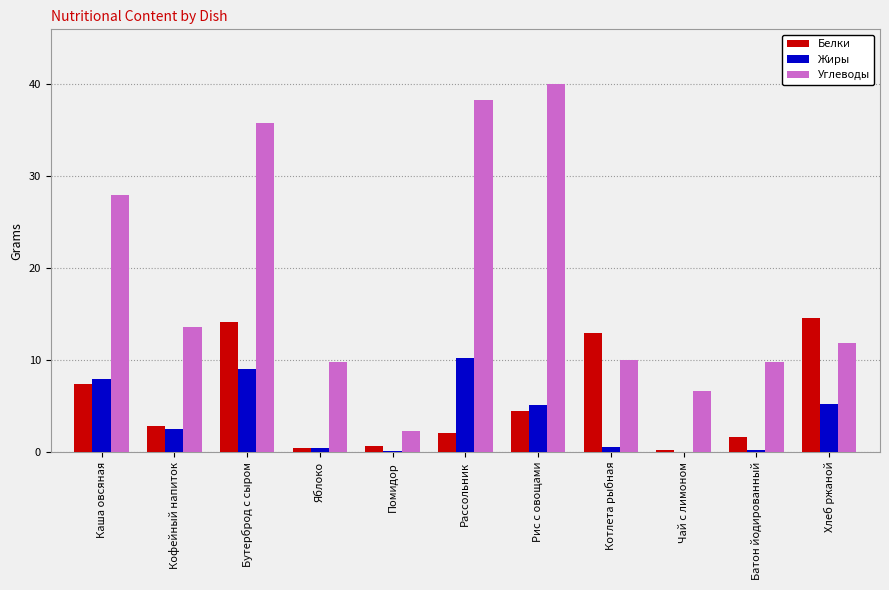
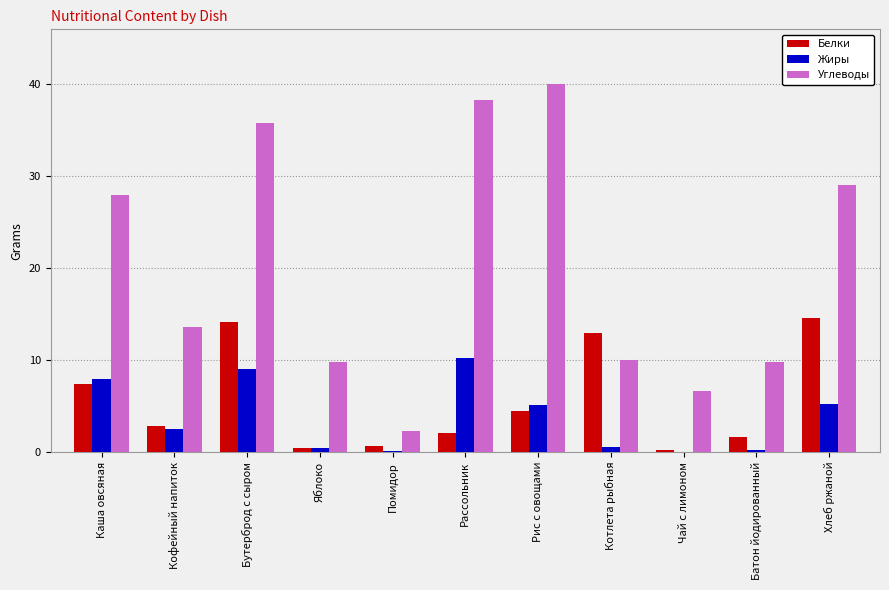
  {
    "Белки": {
      "Каша овсяная": 7,
      "Кофейный напиток": 3,
      "Бутерброд с сыром": 14,
      "Яблоко": 0,
      "Помидор": 1,
      "Рассольник": 2,
      "Рис с овощами": 5,
      "Котлета рыбная": 13,
      "Батон йодированный": 2,
      "Хлеб ржаной": 15
    },
    "Жиры": {
      "Каша овсяная": 8,
      "Кофейный напиток": 3,
      "Бутерброд с сыром": 9,
      "Яблоко": 0,
      "Рассольник": 10,
      "Рис с овощами": 5,
      "Котлета рыбная": 1,
      "Хлеб ржаной": 5
    },
    "Углеводы": {
      "Каша овсяная": 28,
      "Кофейный напиток": 14,
      "Бутерброд с сыром": 36,
      "Яблоко": 10,
      "Помидор": 2,
      "Рассольник": 38,
      "Рис с овощами": 40,
      "Котлета рыбная": 10,
      "Чай с лимоном": 7,
      "Батон йодированный": 10,
-     "Хлеб ржаной": 12
+     "Хлеб ржаной": 29
    }
  }
